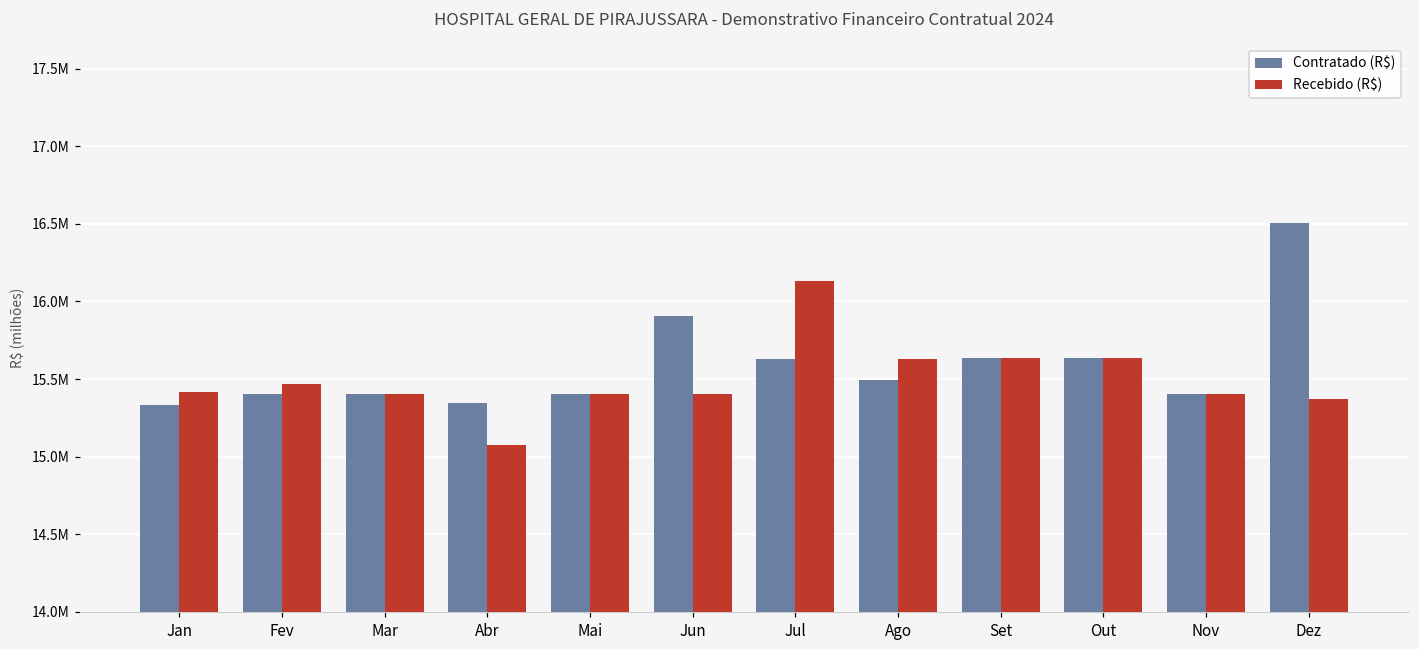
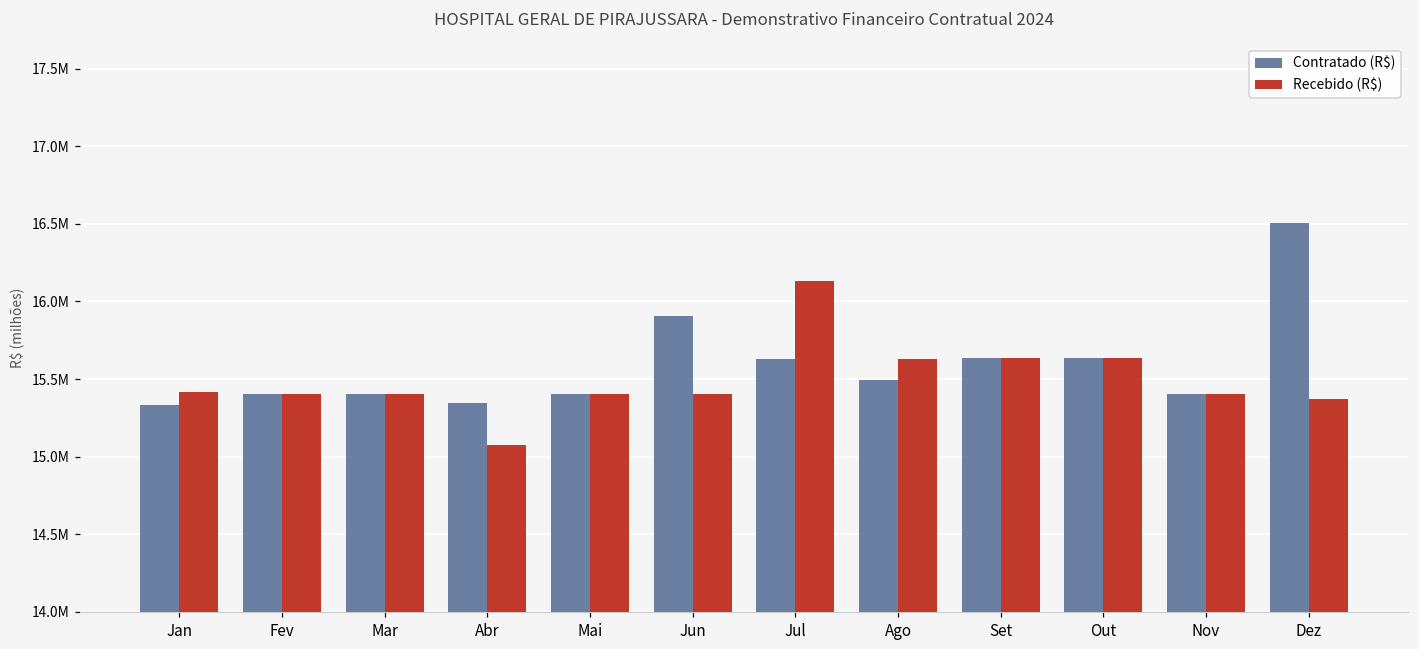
  {
    "Contratado (R$)": {
      "Jan": 15340000,
      "Fev": 15410000,
      "Mar": 15410000,
      "Abr": 15350000,
      "Mai": 15410000,
      "Jun": 15910000,
      "Jul": 15630000,
      "Ago": 15490000,
      "Set": 15630000,
      "Out": 15630000,
      "Nov": 15410000,
      "Dez": 16510000
    },
    "Recebido (R$)": {
      "Jan": 15420000,
-     "Fev": 15470000,
+     "Fev": 15410000,
      "Mar": 15410000,
      "Abr": 15080000,
      "Mai": 15410000,
      "Jun": 15410000,
      "Jul": 16130000,
      "Ago": 15630000,
      "Set": 15630000,
      "Out": 15630000,
      "Nov": 15410000,
      "Dez": 15370000
    }
  }
